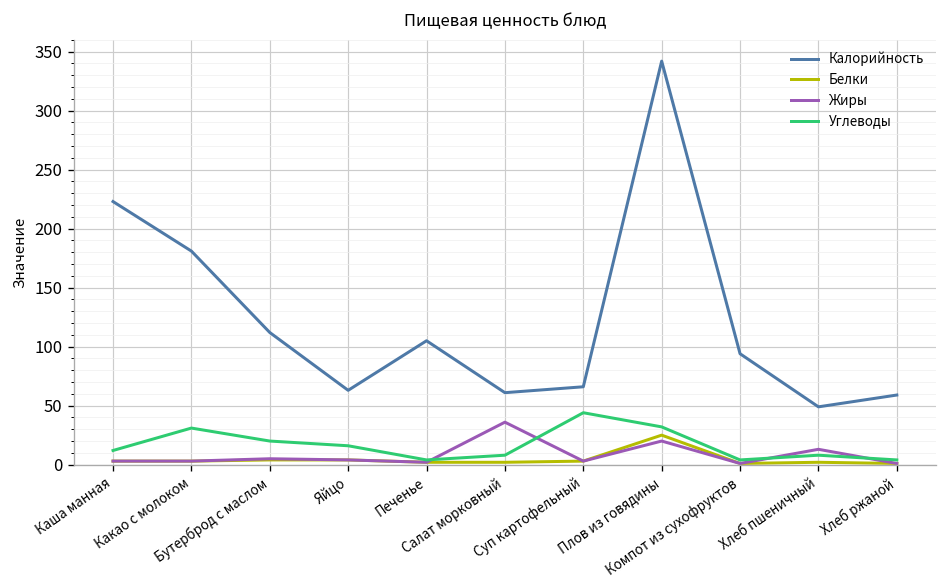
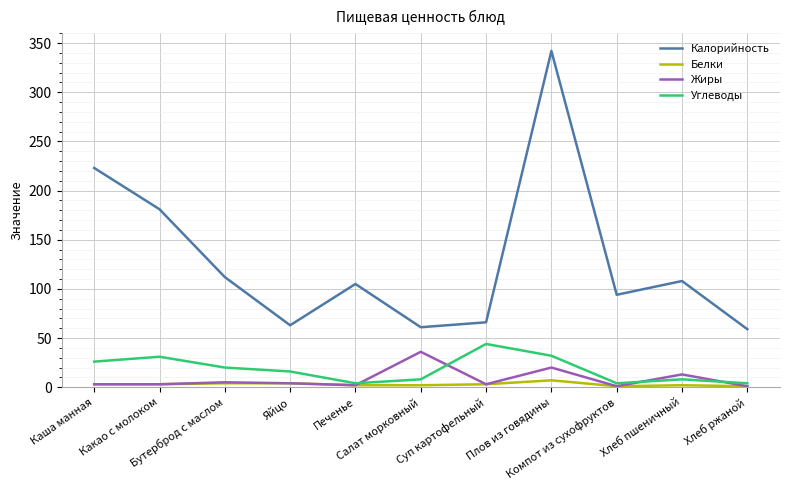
  {
    "Калорийность": {
      "Каша манная": 220,
      "Какао с молоком": 180,
      "Бутерброд с маслом": 110,
      "Яйцо": 60,
      "Печенье": 110,
      "Салат морковный": 60,
      "Суп картофельный": 70,
      "Плов из говядины": 340,
      "Компот из сухофруктов": 90,
-     "Хлеб пшеничный": 50,
+     "Хлеб пшеничный": 110,
      "Хлеб ржаной": 60
    },
    "Белки": {
      "Салат морковный": 0,
-     "Плов из говядины": 30,
+     "Плов из говядины": 10,
      "Хлеб пшеничный": 0
    },
    "Жиры": {
      "Салат морковный": 40,
      "Плов из говядины": 20,
      "Хлеб пшеничный": 10
    },
    "Углеводы": {
-     "Каша манная": 10,
+     "Каша манная": 30,
      "Какао с молоком": 30,
      "Бутерброд с маслом": 20,
      "Яйцо": 20,
      "Салат морковный": 10,
      "Суп картофельный": 40,
      "Плов из говядины": 30,
      "Компот из сухофруктов": 0,
      "Хлеб пшеничный": 10,
      "Хлеб ржаной": 0
    }
  }
